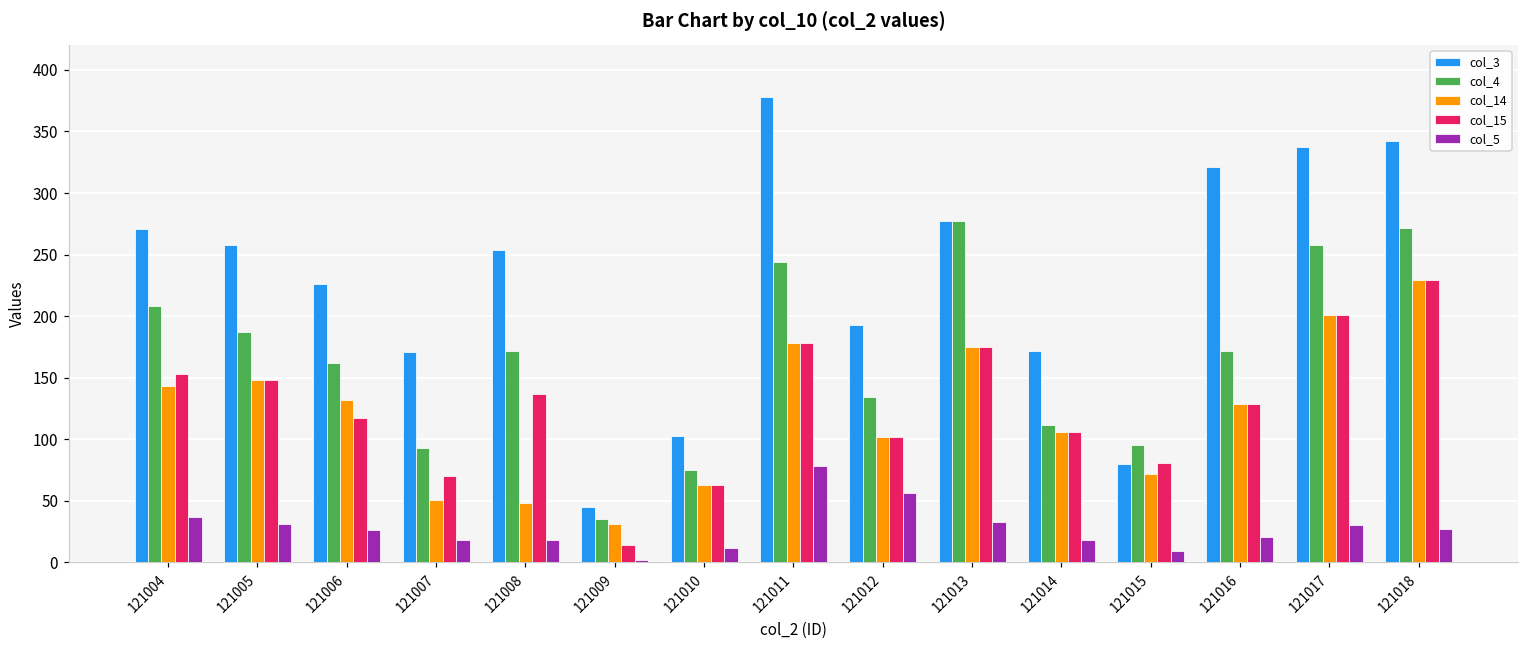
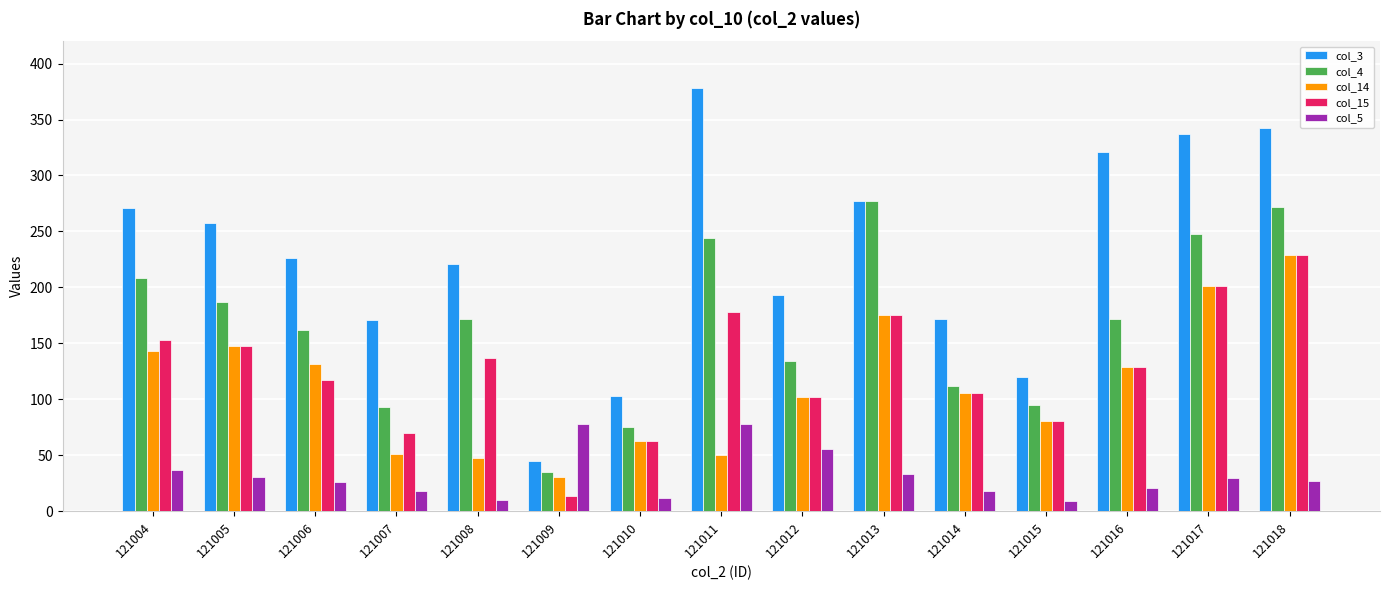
  {
    "col_3": {
      "121004": 271,
      "121005": 258,
      "121006": 226,
      "121007": 171,
-     "121008": 254,
+     "121008": 221,
      "121009": 45,
      "121010": 103,
      "121011": 378,
      "121012": 193,
      "121013": 277,
      "121014": 172,
-     "121015": 80,
+     "121015": 120,
      "121016": 321,
      "121017": 337,
      "121018": 342
    },
    "col_4": {
      "121004": 208,
      "121005": 187,
      "121006": 162,
      "121007": 93,
      "121008": 172,
      "121009": 35,
      "121010": 75,
      "121011": 244,
      "121012": 134,
      "121013": 277,
      "121014": 112,
      "121015": 95,
      "121016": 172,
-     "121017": 258,
+     "121017": 248,
      "121018": 272
    },
    "col_14": {
      "121004": 143,
      "121005": 148,
      "121006": 132,
      "121007": 51,
      "121008": 48,
      "121009": 31,
      "121010": 63,
-     "121011": 178,
+     "121011": 50,
      "121012": 102,
      "121013": 175,
      "121014": 106,
-     "121015": 72,
+     "121015": 81,
      "121016": 129,
      "121017": 201,
      "121018": 229
    },
    "col_15": {
      "121004": 153,
      "121005": 148,
      "121006": 117,
      "121007": 70,
      "121008": 137,
      "121009": 14,
      "121010": 63,
      "121011": 178,
      "121012": 102,
      "121013": 175,
      "121014": 106,
      "121015": 81,
      "121016": 129,
      "121017": 201,
      "121018": 229
    },
    "col_5": {
      "121004": 37,
      "121005": 31,
      "121006": 26,
      "121007": 18,
-     "121008": 18,
-     "121009": 2,
+     "121008": 10,
+     "121009": 78,
      "121010": 12,
      "121011": 78,
      "121012": 56,
      "121013": 33,
      "121014": 18,
      "121015": 9,
      "121016": 21,
      "121017": 30,
      "121018": 27
    }
  }
